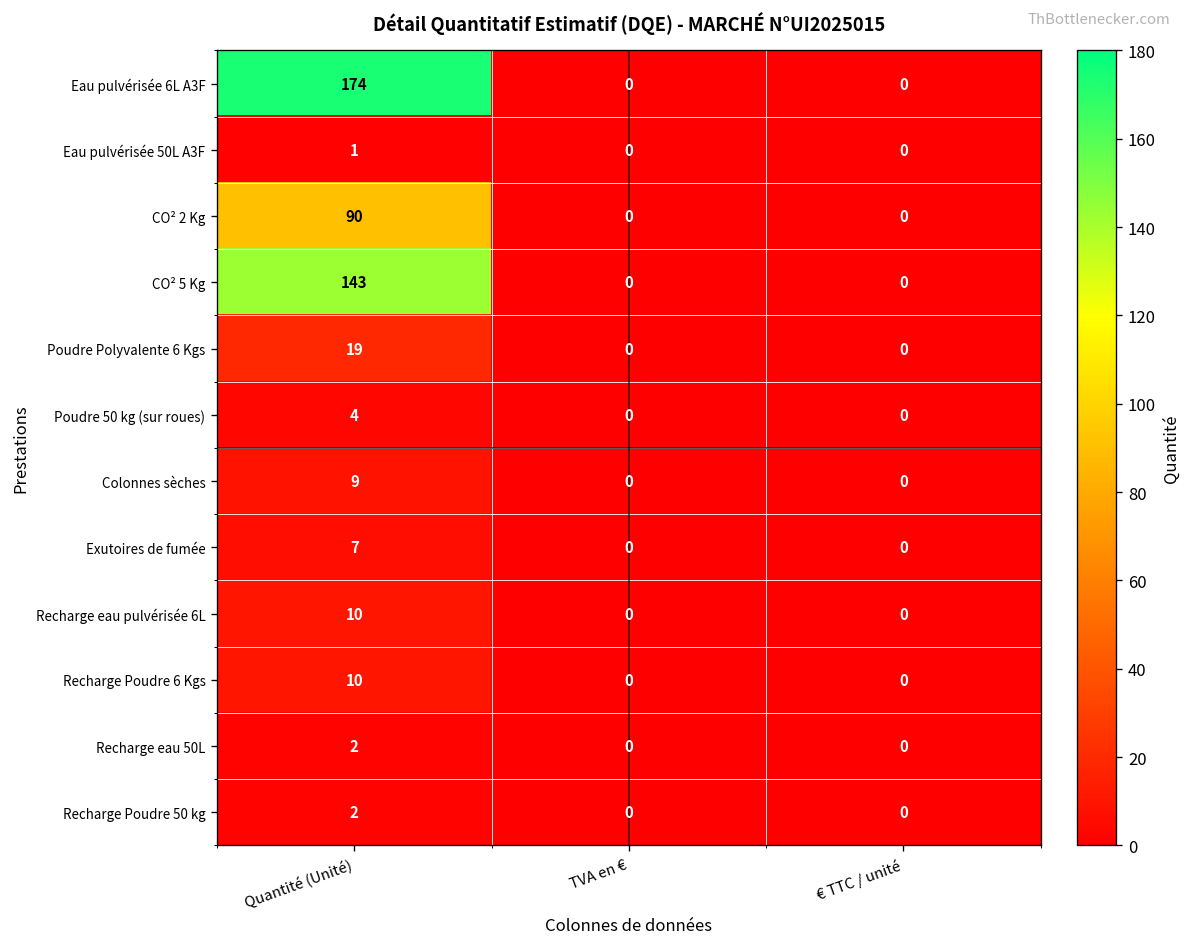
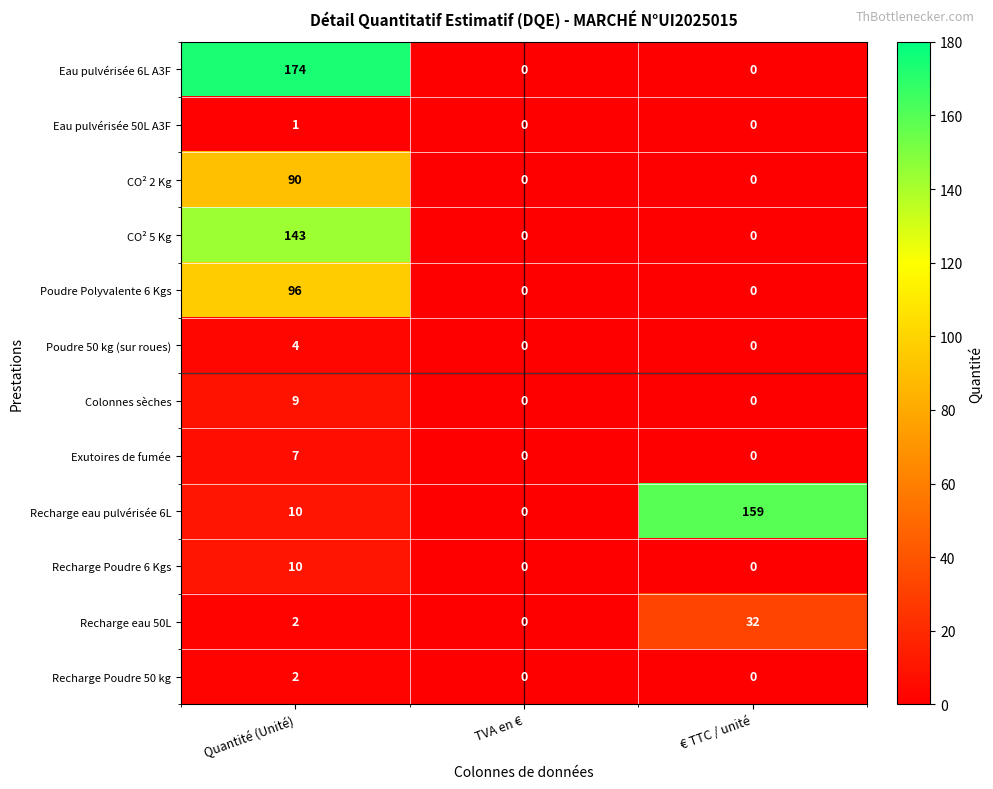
  {
    "Eau pulvérisée 6L A3F": {
      "Quantité (Unité)": 174,
      "TVA en €": 0,
      "€ TTC / unité": 0
    },
    "Eau pulvérisée 50L A3F": {
      "Quantité (Unité)": 1,
      "TVA en €": 0,
      "€ TTC / unité": 0
    },
    "CO² 2 Kg": {
      "Quantité (Unité)": 90,
      "TVA en €": 0,
      "€ TTC / unité": 0
    },
    "CO² 5 Kg": {
      "Quantité (Unité)": 143,
      "TVA en €": 0,
      "€ TTC / unité": 0
    },
    "Poudre Polyvalente 6 Kgs": {
-     "Quantité (Unité)": 19,
+     "Quantité (Unité)": 96,
      "TVA en €": 0,
      "€ TTC / unité": 0
    },
    "Poudre 50 kg (sur roues)": {
      "Quantité (Unité)": 4,
      "TVA en €": 0,
      "€ TTC / unité": 0
    },
    "Colonnes sèches": {
      "Quantité (Unité)": 9,
      "TVA en €": 0,
      "€ TTC / unité": 0
    },
    "Exutoires de fumée": {
      "Quantité (Unité)": 7,
      "TVA en €": 0,
      "€ TTC / unité": 0
    },
    "Recharge eau pulvérisée 6L": {
      "Quantité (Unité)": 10,
      "TVA en €": 0,
-     "€ TTC / unité": 0
+     "€ TTC / unité": 159
    },
    "Recharge Poudre 6 Kgs": {
      "Quantité (Unité)": 10,
      "TVA en €": 0,
      "€ TTC / unité": 0
    },
    "Recharge eau 50L": {
      "Quantité (Unité)": 2,
      "TVA en €": 0,
-     "€ TTC / unité": 0
+     "€ TTC / unité": 32
    },
    "Recharge Poudre 50 kg": {
      "Quantité (Unité)": 2,
      "TVA en €": 0,
      "€ TTC / unité": 0
    }
  }
